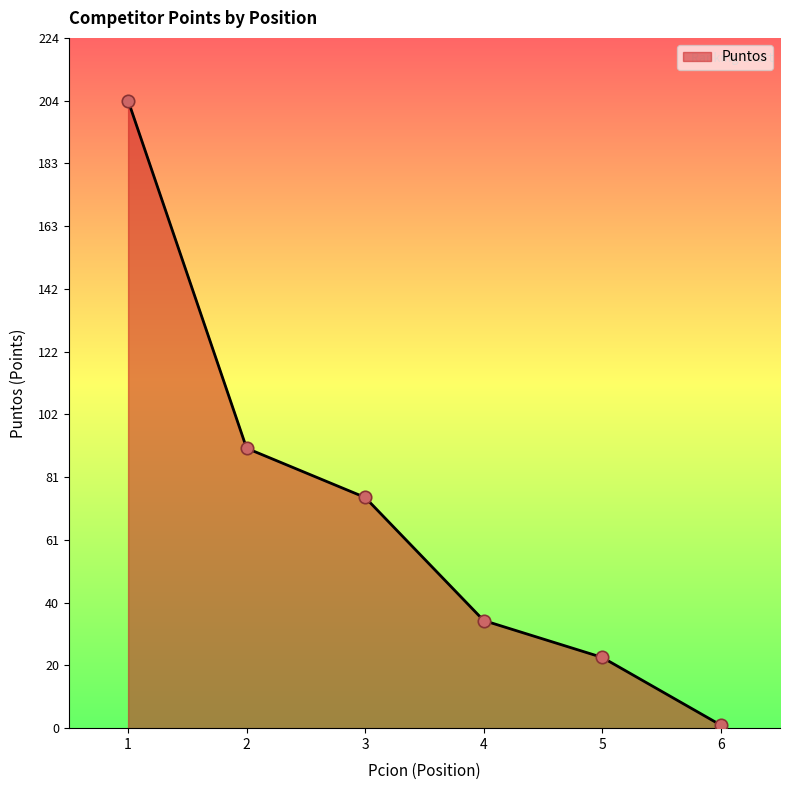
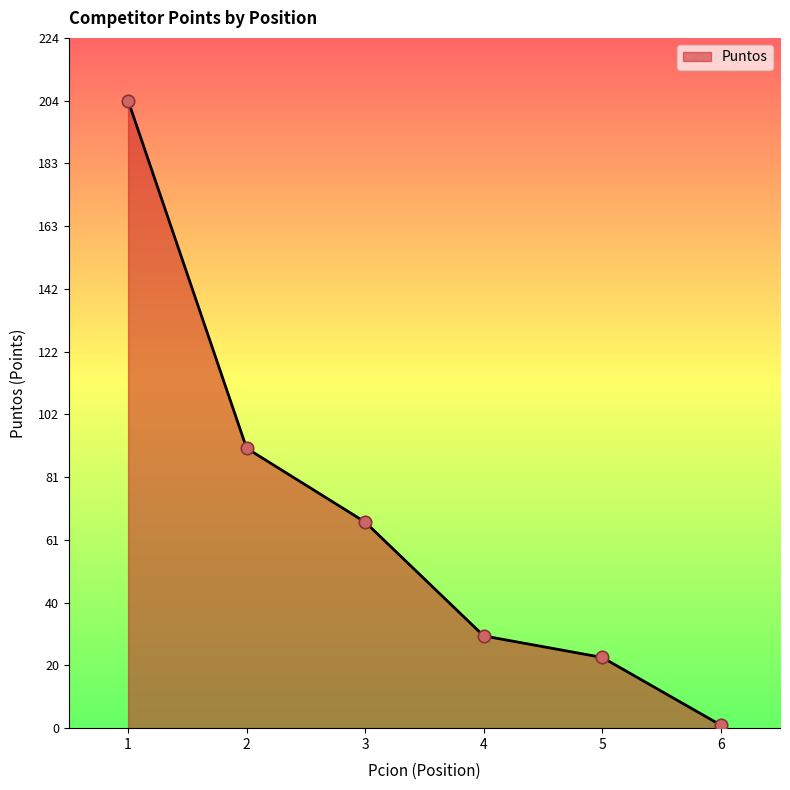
  {
    "1": 204,
    "2": 91,
-   "3": 75,
-   "4": 35,
+   "3": 67,
+   "4": 30,
    "5": 23,
    "6": 1
  }
